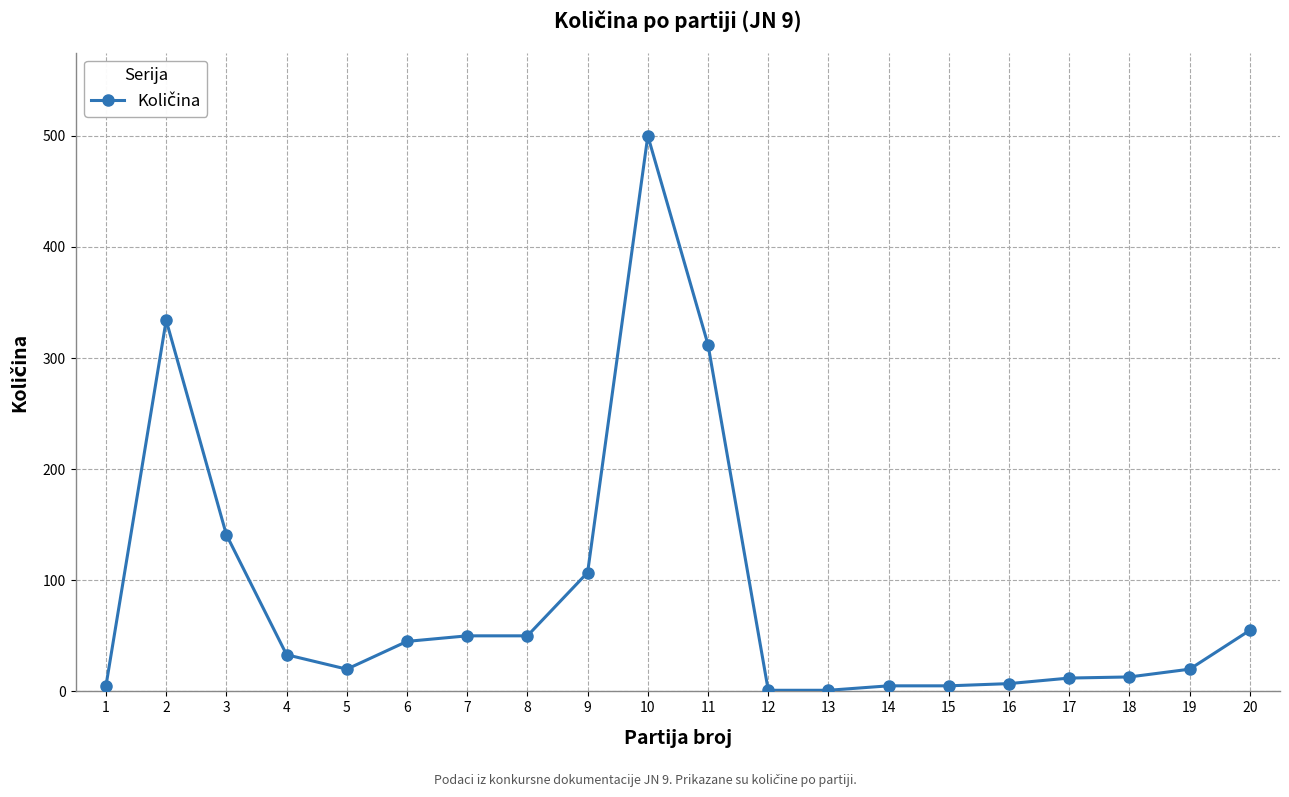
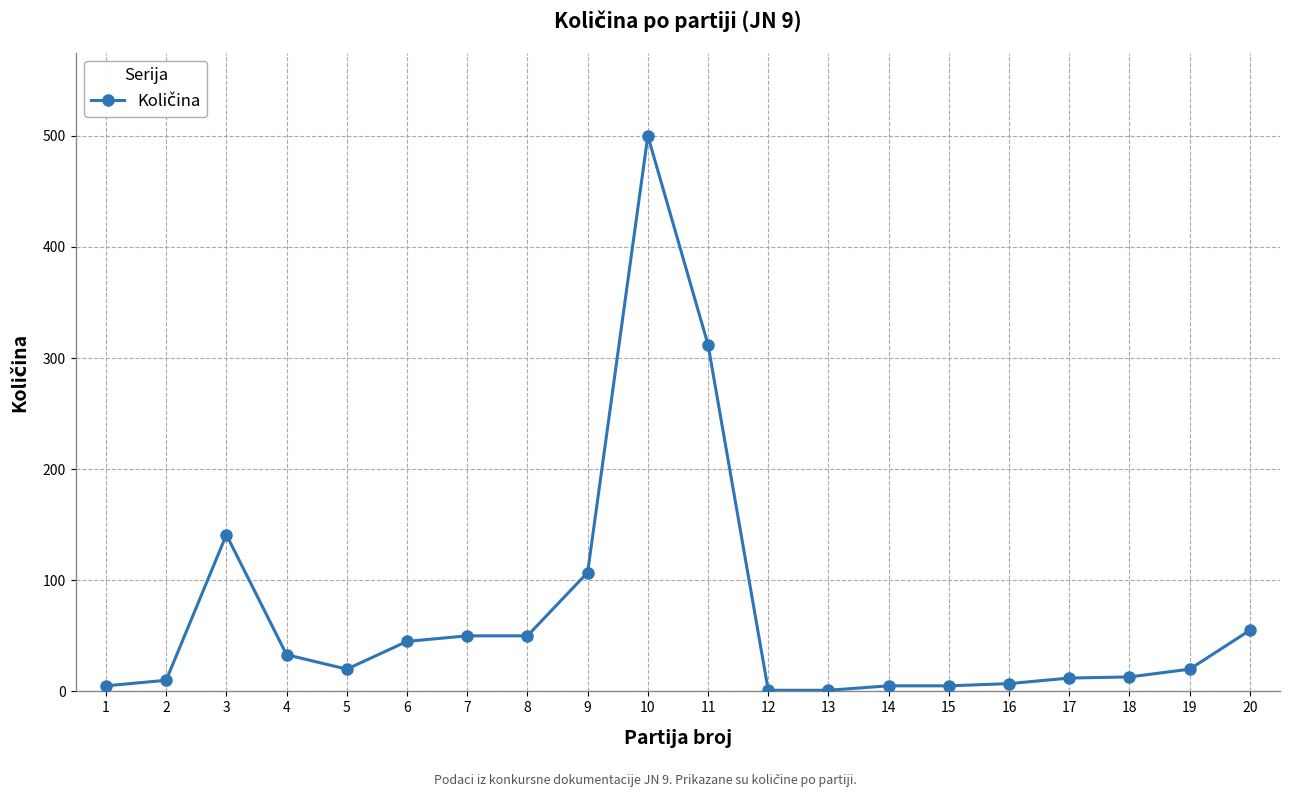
  {
    "1": 5,
-   "2": 334,
+   "2": 10,
    "3": 141,
    "4": 33,
    "5": 20,
    "6": 45,
    "7": 50,
    "8": 50,
    "9": 107,
    "10": 500,
    "11": 312,
    "12": 1,
    "13": 1,
    "14": 5,
    "15": 5,
    "16": 7,
    "17": 12,
    "18": 13,
    "19": 20,
    "20": 55
  }
